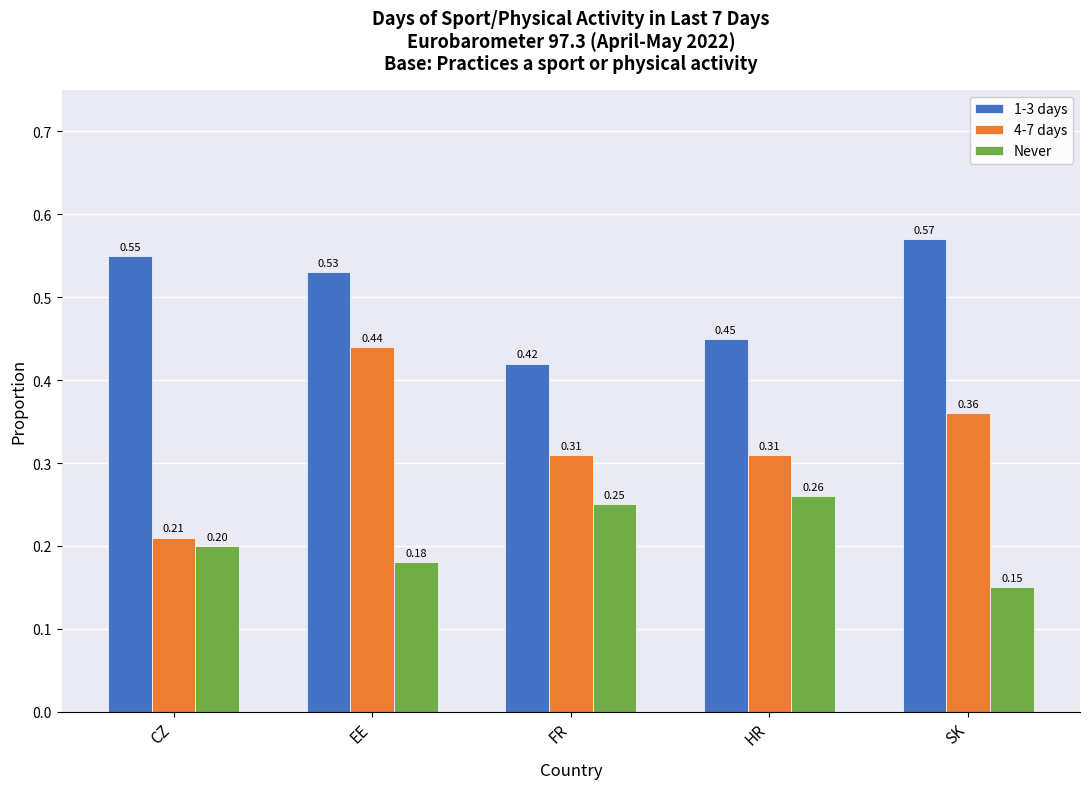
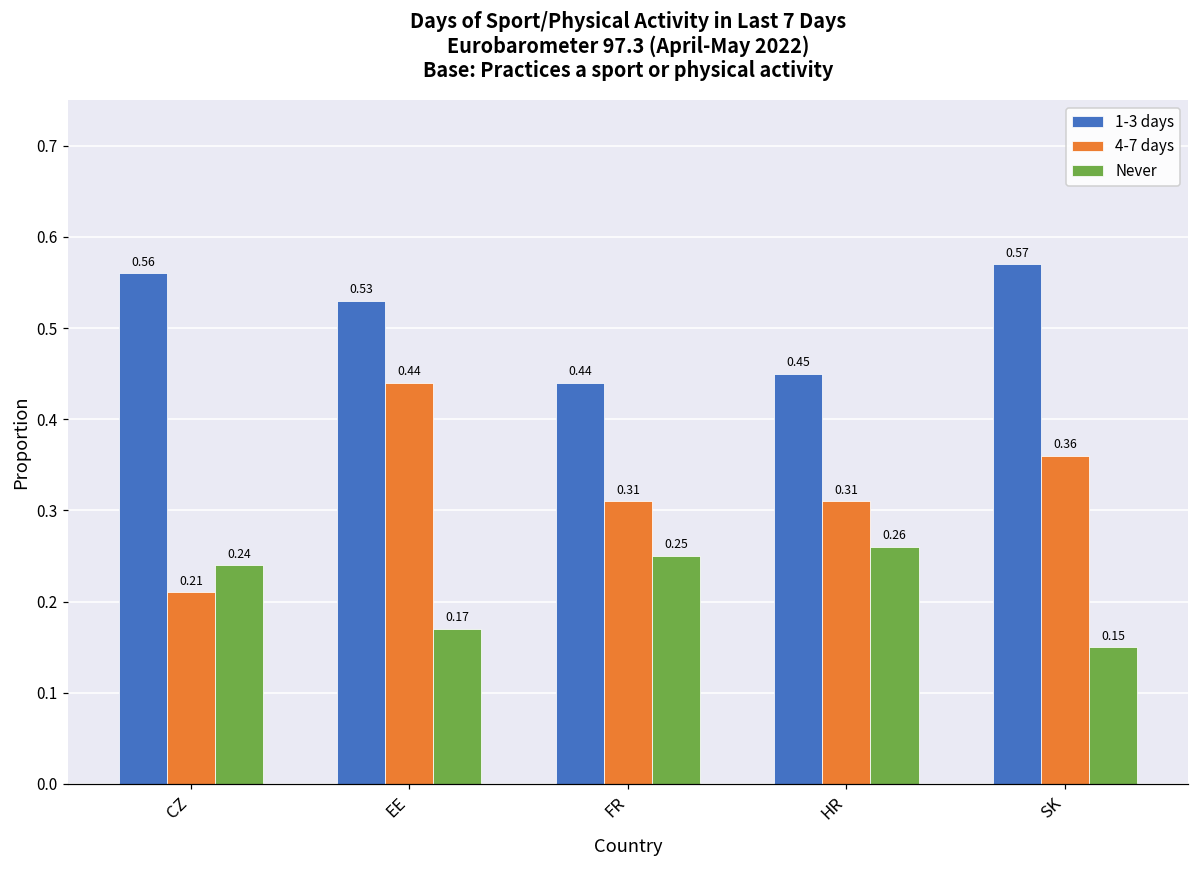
  {
    "1-3 days": {
-     "CZ": 0.55,
+     "CZ": 0.56,
      "EE": 0.53,
-     "FR": 0.42,
+     "FR": 0.44,
      "HR": 0.45,
      "SK": 0.57
    },
    "4-7 days": {
      "CZ": 0.21,
      "EE": 0.44,
      "FR": 0.31,
      "HR": 0.31,
      "SK": 0.36
    },
    "Never": {
-     "CZ": 0.20,
-     "EE": 0.18,
+     "CZ": 0.24,
+     "EE": 0.17,
      "FR": 0.25,
      "HR": 0.26,
      "SK": 0.15
    }
  }
